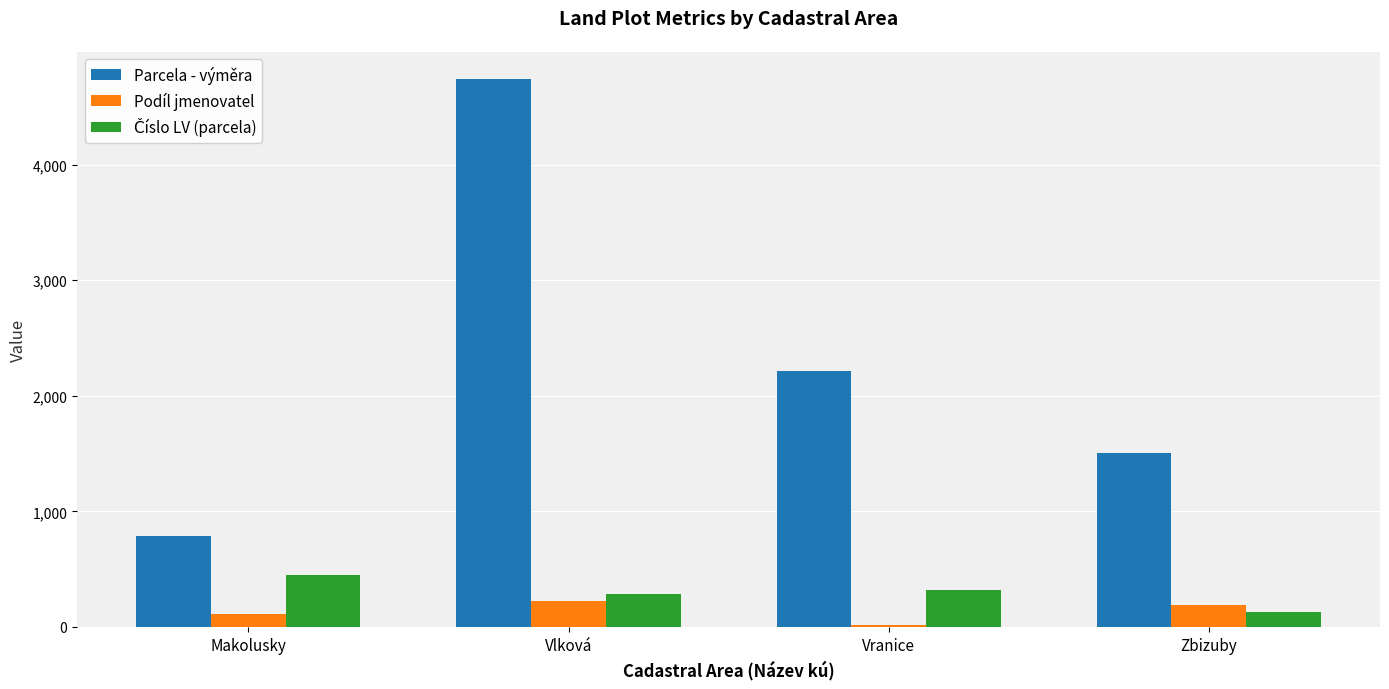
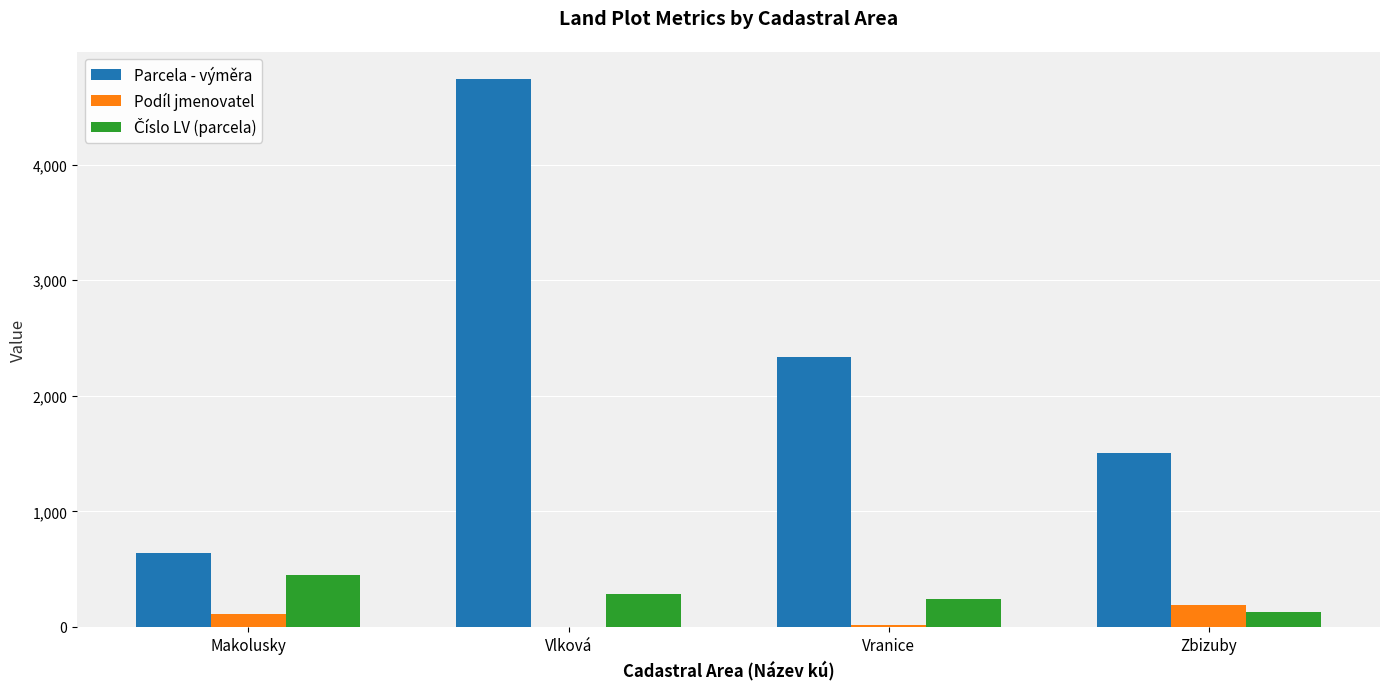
  {
    "Parcela - výměra": {
-     "Makolusky": "790",
+     "Makolusky": "640",
      "Vlková": "4,740",
-     "Vranice": "2,210",
+     "Vranice": "2,330",
      "Zbizuby": "1,500"
    },
    "Podíl jmenovatel": {
      "Makolusky": "110",
-     "Vlková": "230",
+     "Vlková": "0",
      "Zbizuby": "190"
    },
    "Číslo LV (parcela)": {
      "Makolusky": "450",
      "Vlková": "280",
-     "Vranice": "320",
+     "Vranice": "240",
      "Zbizuby": "130"
    }
  }
